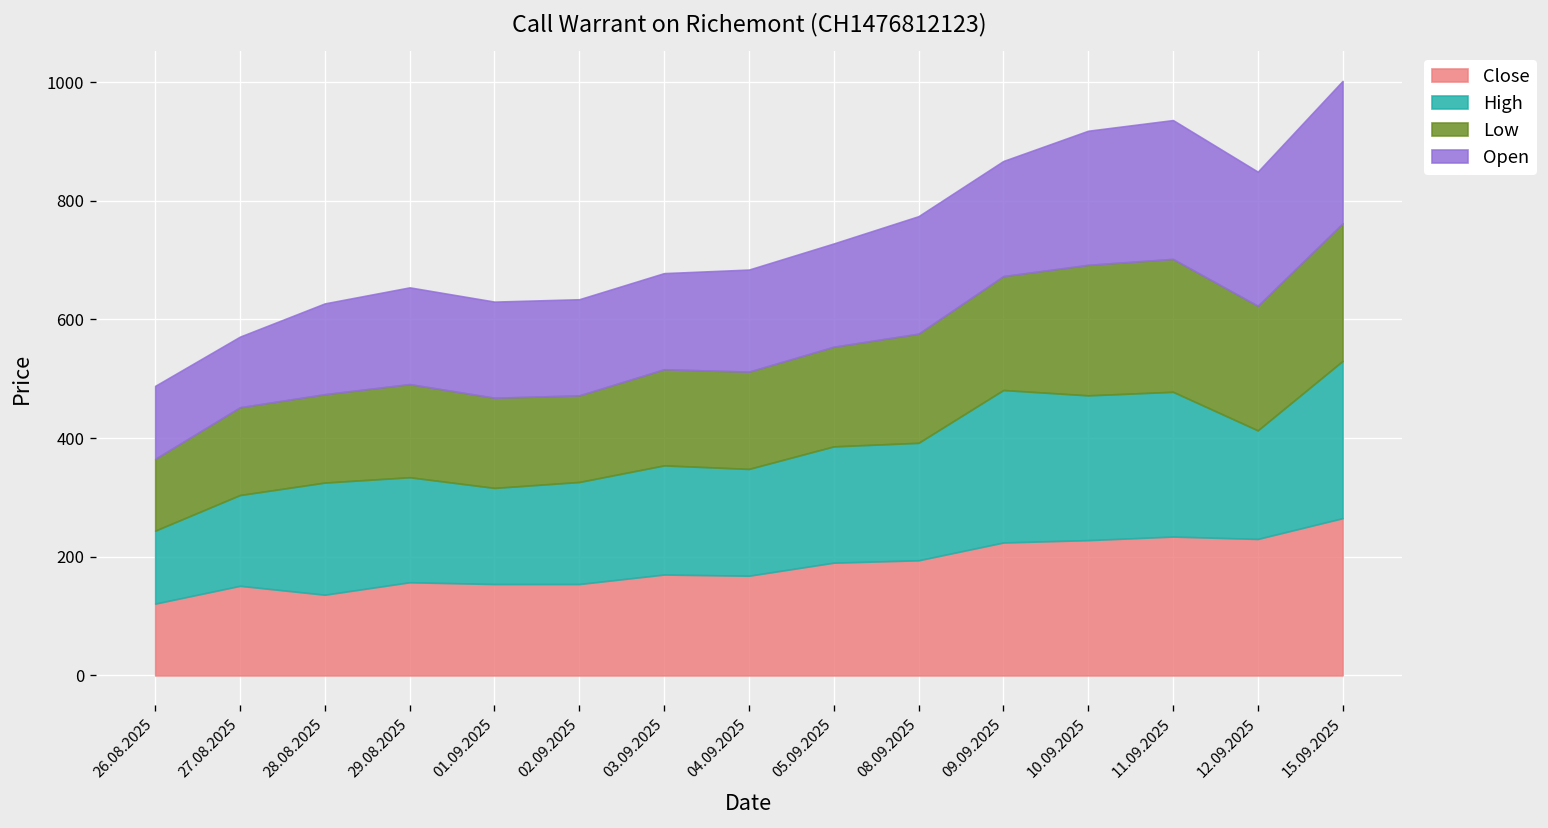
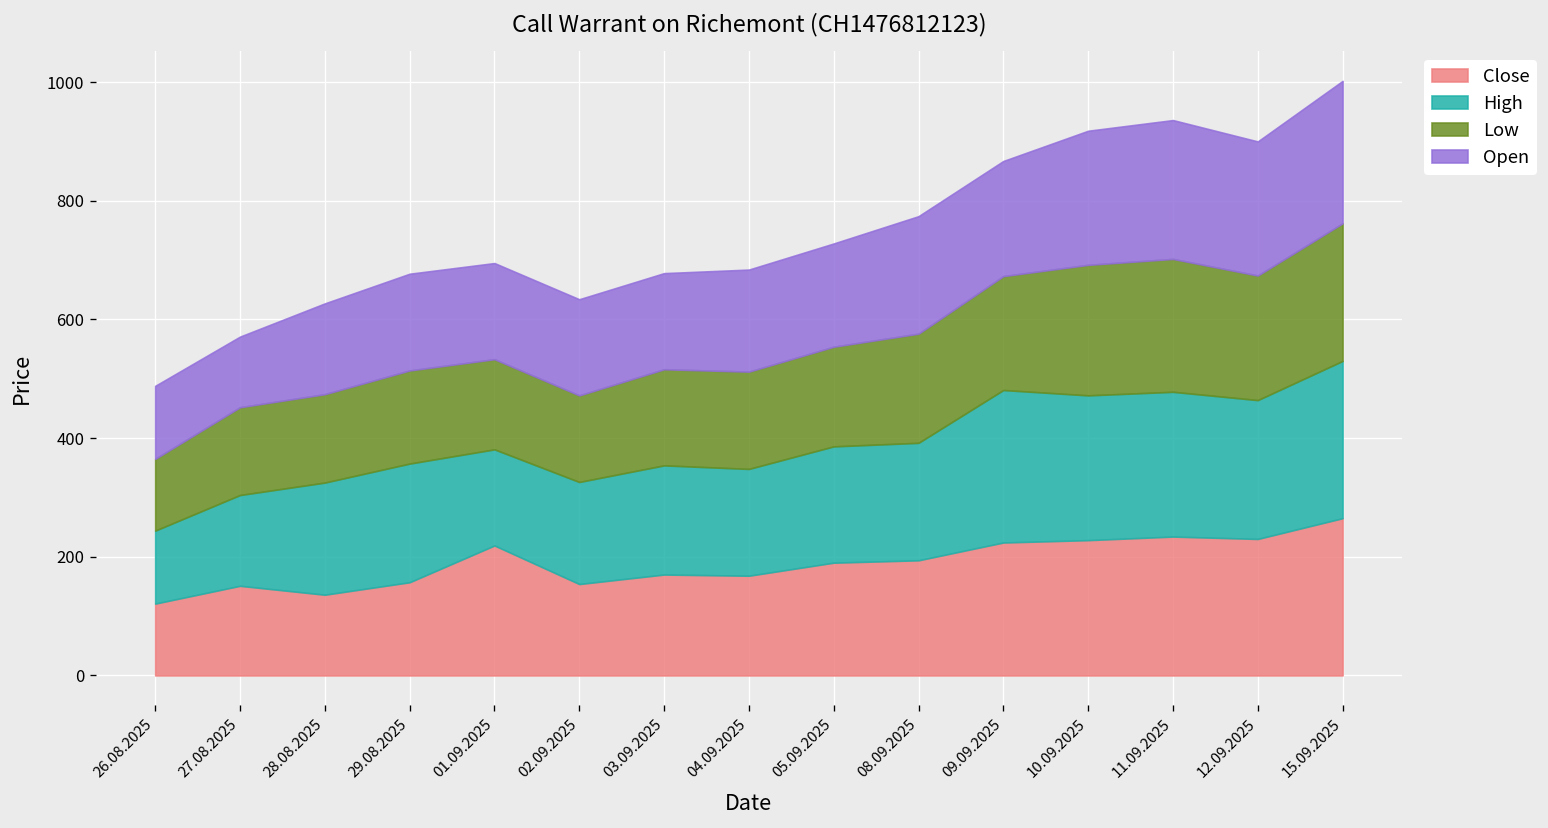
  {
    "Close": {
      "26.08.2025": 120,
      "27.08.2025": 150,
      "28.08.2025": 140,
      "29.08.2025": 160,
-     "01.09.2025": 150,
+     "01.09.2025": 220,
      "02.09.2025": 150,
      "03.09.2025": 170,
      "04.09.2025": 170,
      "05.09.2025": 190,
      "08.09.2025": 190,
      "09.09.2025": 220,
      "10.09.2025": 230,
      "11.09.2025": 230,
      "12.09.2025": 230,
      "15.09.2025": 270
    },
    "High": {
      "26.08.2025": 120,
      "27.08.2025": 150,
      "28.08.2025": 190,
-     "29.08.2025": 180,
+     "29.08.2025": 200,
      "01.09.2025": 160,
      "02.09.2025": 170,
      "03.09.2025": 180,
      "04.09.2025": 180,
      "05.09.2025": 200,
      "08.09.2025": 200,
      "09.09.2025": 260,
      "10.09.2025": 240,
      "11.09.2025": 240,
-     "12.09.2025": 180,
+     "12.09.2025": 230,
      "15.09.2025": 270
    },
    "Low": {
      "26.08.2025": 120,
      "27.08.2025": 150,
      "28.08.2025": 150,
      "29.08.2025": 160,
      "01.09.2025": 150,
      "02.09.2025": 150,
      "03.09.2025": 160,
      "04.09.2025": 160,
      "05.09.2025": 170,
      "08.09.2025": 180,
      "09.09.2025": 190,
      "10.09.2025": 220,
      "11.09.2025": 220,
      "12.09.2025": 210,
      "15.09.2025": 230
    },
    "Open": {
      "26.08.2025": 120,
      "27.08.2025": 120,
      "28.08.2025": 150,
      "29.08.2025": 160,
      "01.09.2025": 160,
      "02.09.2025": 160,
      "03.09.2025": 160,
      "04.09.2025": 170,
      "05.09.2025": 170,
      "08.09.2025": 200,
      "09.09.2025": 190,
      "10.09.2025": 230,
      "11.09.2025": 230,
      "12.09.2025": 230,
      "15.09.2025": 240
    }
  }
